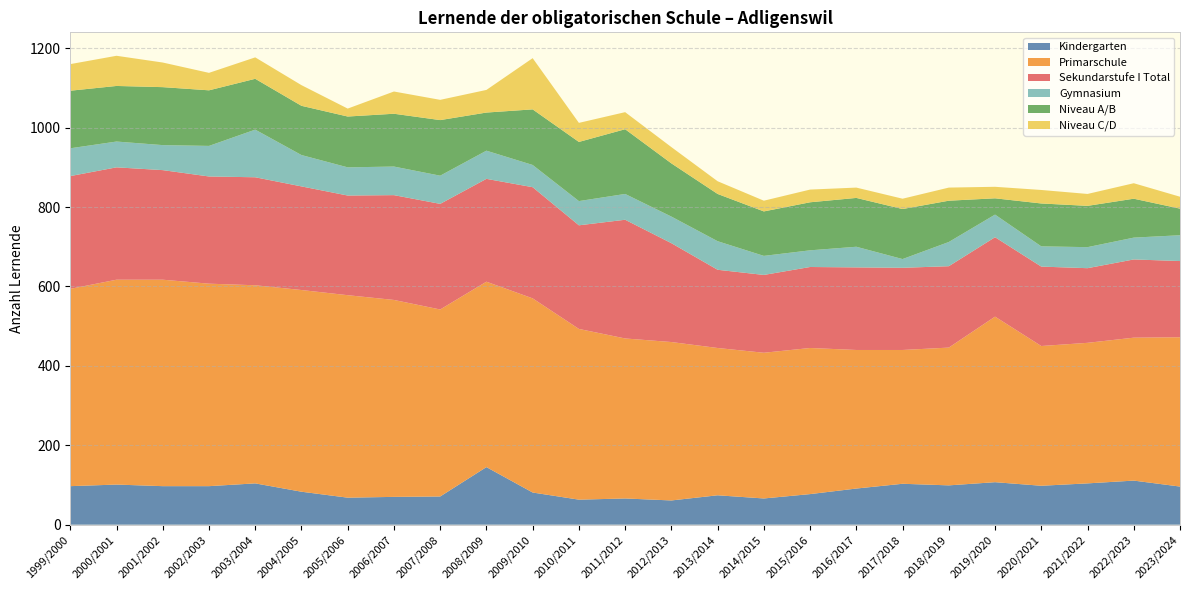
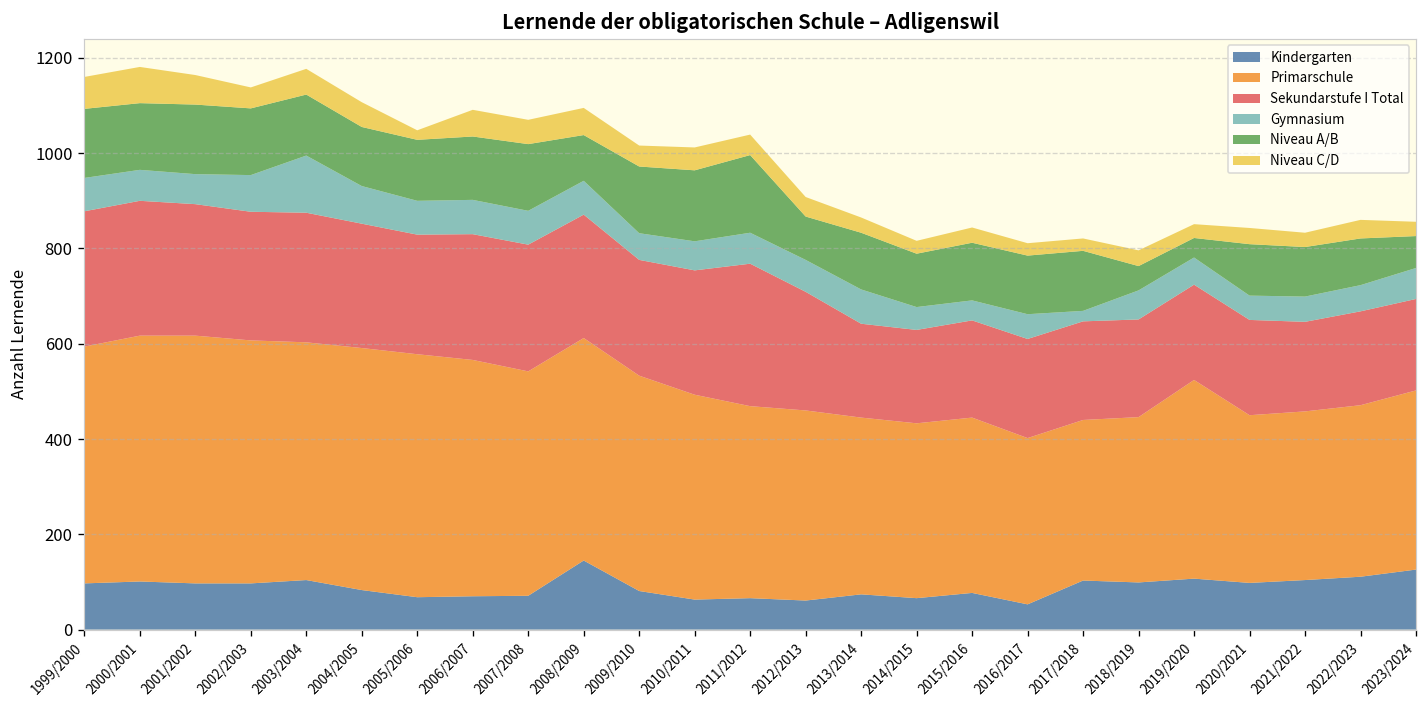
  {
    "Kindergarten": {
      "1999/2000": 100,
      "2000/2001": 100,
      "2001/2002": 100,
      "2002/2003": 100,
      "2003/2004": 100,
      "2004/2005": 80,
      "2005/2006": 70,
      "2006/2007": 70,
      "2007/2008": 70,
      "2008/2009": 150,
      "2009/2010": 80,
      "2010/2011": 60,
      "2011/2012": 70,
      "2012/2013": 60,
      "2013/2014": 70,
      "2014/2015": 70,
      "2015/2016": 80,
-     "2016/2017": 90,
+     "2016/2017": 50,
      "2017/2018": 100,
      "2018/2019": 100,
      "2019/2020": 110,
      "2020/2021": 100,
      "2021/2022": 100,
      "2022/2023": 110,
-     "2023/2024": 100
+     "2023/2024": 130
    },
    "Primarschule": {
      "1999/2000": 500,
      "2000/2001": 520,
      "2001/2002": 520,
      "2002/2003": 510,
      "2003/2004": 500,
      "2004/2005": 510,
      "2005/2006": 510,
      "2006/2007": 500,
      "2007/2008": 470,
      "2008/2009": 470,
-     "2009/2010": 490,
+     "2009/2010": 450,
      "2010/2011": 430,
      "2011/2012": 400,
      "2012/2013": 400,
      "2013/2014": 370,
      "2014/2015": 370,
      "2015/2016": 370,
      "2016/2017": 350,
      "2017/2018": 340,
      "2018/2019": 350,
      "2019/2020": 420,
      "2020/2021": 350,
      "2021/2022": 350,
      "2022/2023": 360,
      "2023/2024": 380
    },
    "Sekundarstufe I Total": {
      "1999/2000": 280,
      "2000/2001": 280,
      "2001/2002": 280,
      "2002/2003": 270,
      "2003/2004": 270,
      "2004/2005": 260,
      "2005/2006": 250,
      "2006/2007": 260,
      "2007/2008": 270,
      "2008/2009": 260,
-     "2009/2010": 280,
+     "2009/2010": 240,
      "2010/2011": 260,
      "2011/2012": 300,
      "2012/2013": 250,
      "2013/2014": 200,
      "2014/2015": 200,
      "2015/2016": 200,
      "2016/2017": 210,
      "2017/2018": 210,
      "2018/2019": 210,
      "2019/2020": 200,
      "2020/2021": 200,
      "2021/2022": 190,
      "2022/2023": 200,
      "2023/2024": 190
    },
    "Gymnasium": {
      "1999/2000": 70,
      "2000/2001": 70,
      "2001/2002": 60,
      "2002/2003": 80,
      "2003/2004": 120,
      "2004/2005": 80,
      "2005/2006": 70,
      "2006/2007": 70,
      "2007/2008": 70,
      "2008/2009": 70,
      "2009/2010": 60,
      "2010/2011": 60,
      "2011/2012": 70,
      "2012/2013": 70,
      "2013/2014": 70,
      "2014/2015": 50,
      "2015/2016": 40,
      "2016/2017": 50,
      "2017/2018": 20,
      "2018/2019": 60,
      "2019/2020": 60,
      "2020/2021": 50,
      "2021/2022": 50,
      "2022/2023": 60,
      "2023/2024": 70
    },
    "Niveau A/B": {
      "1999/2000": 150,
      "2000/2001": 140,
      "2001/2002": 150,
      "2002/2003": 140,
      "2003/2004": 130,
      "2004/2005": 120,
      "2005/2006": 130,
      "2006/2007": 130,
      "2007/2008": 140,
      "2008/2009": 100,
      "2009/2010": 140,
      "2010/2011": 150,
      "2011/2012": 160,
-     "2012/2013": 130,
+     "2012/2013": 90,
      "2013/2014": 120,
      "2014/2015": 110,
      "2015/2016": 120,
      "2016/2017": 120,
      "2017/2018": 130,
-     "2018/2019": 100,
+     "2018/2019": 50,
      "2019/2020": 40,
      "2020/2021": 110,
      "2021/2022": 100,
      "2022/2023": 100,
      "2023/2024": 70
    },
    "Niveau C/D": {
      "1999/2000": 70,
      "2000/2001": 80,
      "2001/2002": 60,
      "2002/2003": 40,
      "2003/2004": 50,
      "2004/2005": 50,
      "2005/2006": 20,
      "2006/2007": 60,
      "2007/2008": 50,
      "2008/2009": 60,
-     "2009/2010": 130,
+     "2009/2010": 40,
      "2010/2011": 50,
      "2011/2012": 40,
      "2012/2013": 40,
      "2013/2014": 30,
      "2014/2015": 30,
      "2015/2016": 30,
      "2016/2017": 30,
      "2017/2018": 30,
      "2018/2019": 30,
      "2019/2020": 30,
      "2020/2021": 30,
      "2021/2022": 30,
      "2022/2023": 40,
      "2023/2024": 30
    }
  }
